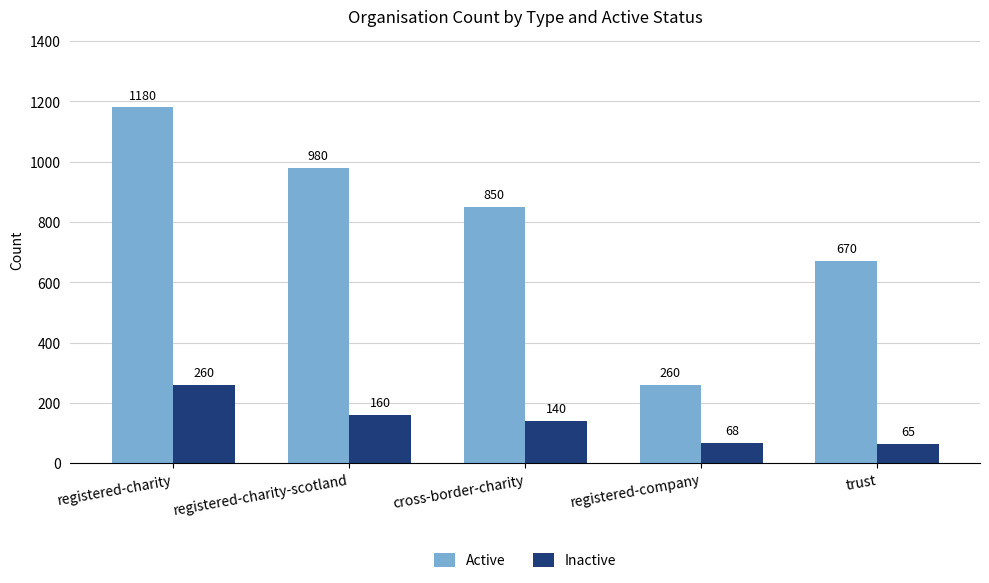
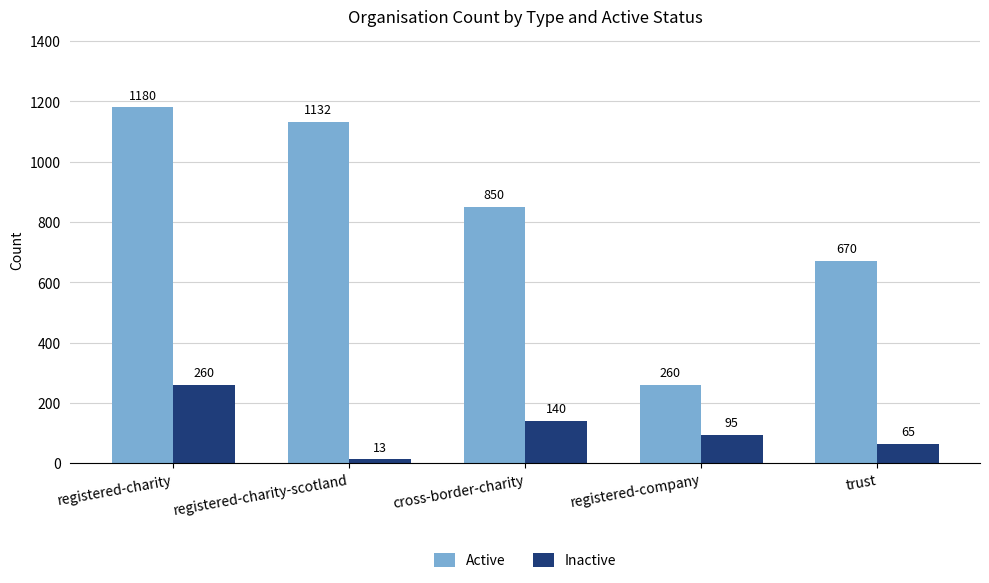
  {
    "Active": {
      "registered-charity": 1180,
-     "registered-charity-scotland": 980,
+     "registered-charity-scotland": 1132,
      "cross-border-charity": 850,
      "registered-company": 260,
      "trust": 670
    },
    "Inactive": {
      "registered-charity": 260,
-     "registered-charity-scotland": 160,
+     "registered-charity-scotland": 13,
      "cross-border-charity": 140,
-     "registered-company": 68,
+     "registered-company": 95,
      "trust": 65
    }
  }
